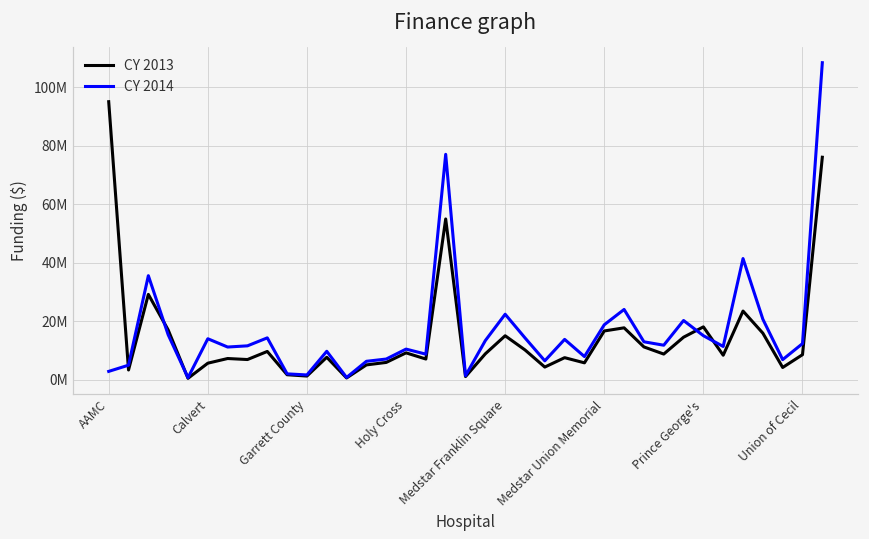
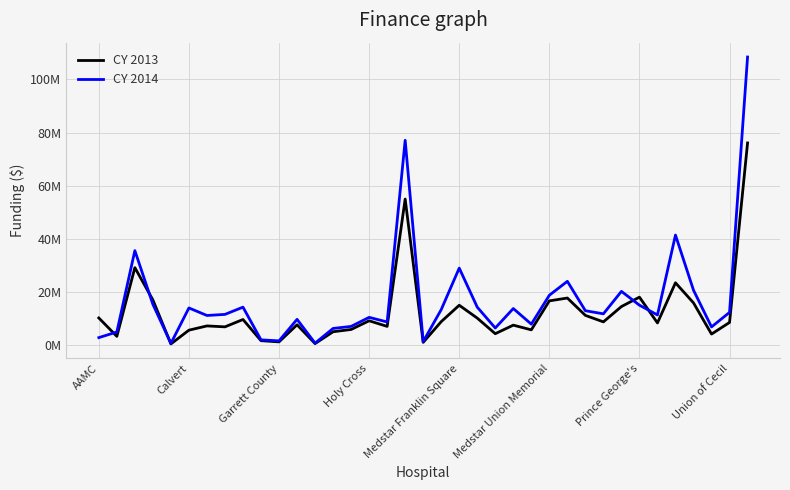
  {
    "CY 2013": {
-     "AAMC": 95000000,
+     "AAMC": 10000000,
      "Calvert": 6000000,
      "Holy Cross": 9000000,
      "Medstar Franklin Square": 15000000,
      "Medstar Union Memorial": 17000000,
      "Prince George's": 18000000,
      "Union of Cecil": 9000000
    },
    "CY 2014": {
      "AAMC": 3000000,
      "Calvert": 14000000,
      "Holy Cross": 11000000,
-     "Medstar Franklin Square": 22000000,
+     "Medstar Franklin Square": 29000000,
      "Medstar Union Memorial": 19000000,
      "Prince George's": 15000000,
      "Union of Cecil": 12000000
    }
  }
